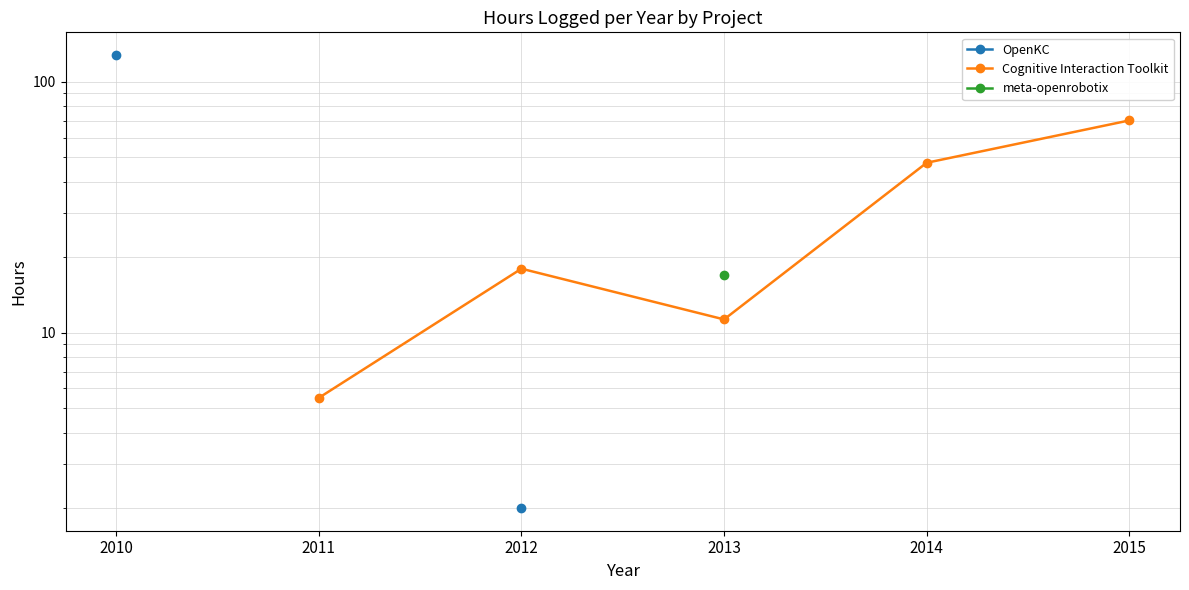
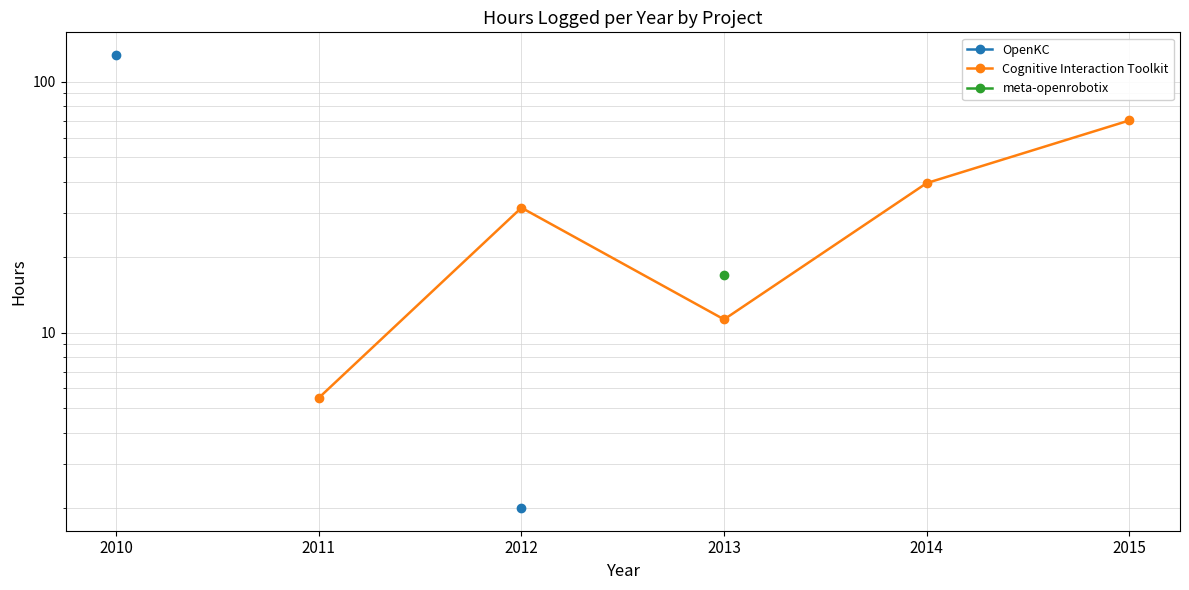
  {
    "OpenKC": {
      "2010": 130,
      "2012": 2
    },
    "Cognitive Interaction Toolkit": {
      "2011": 5.5,
-     "2012": 18,
+     "2012": 32,
      "2013": 11,
-     "2014": 48,
+     "2014": 40,
      "2015": 70
    },
    "meta-openrobotix": {
      "2013": 17
    }
  }
